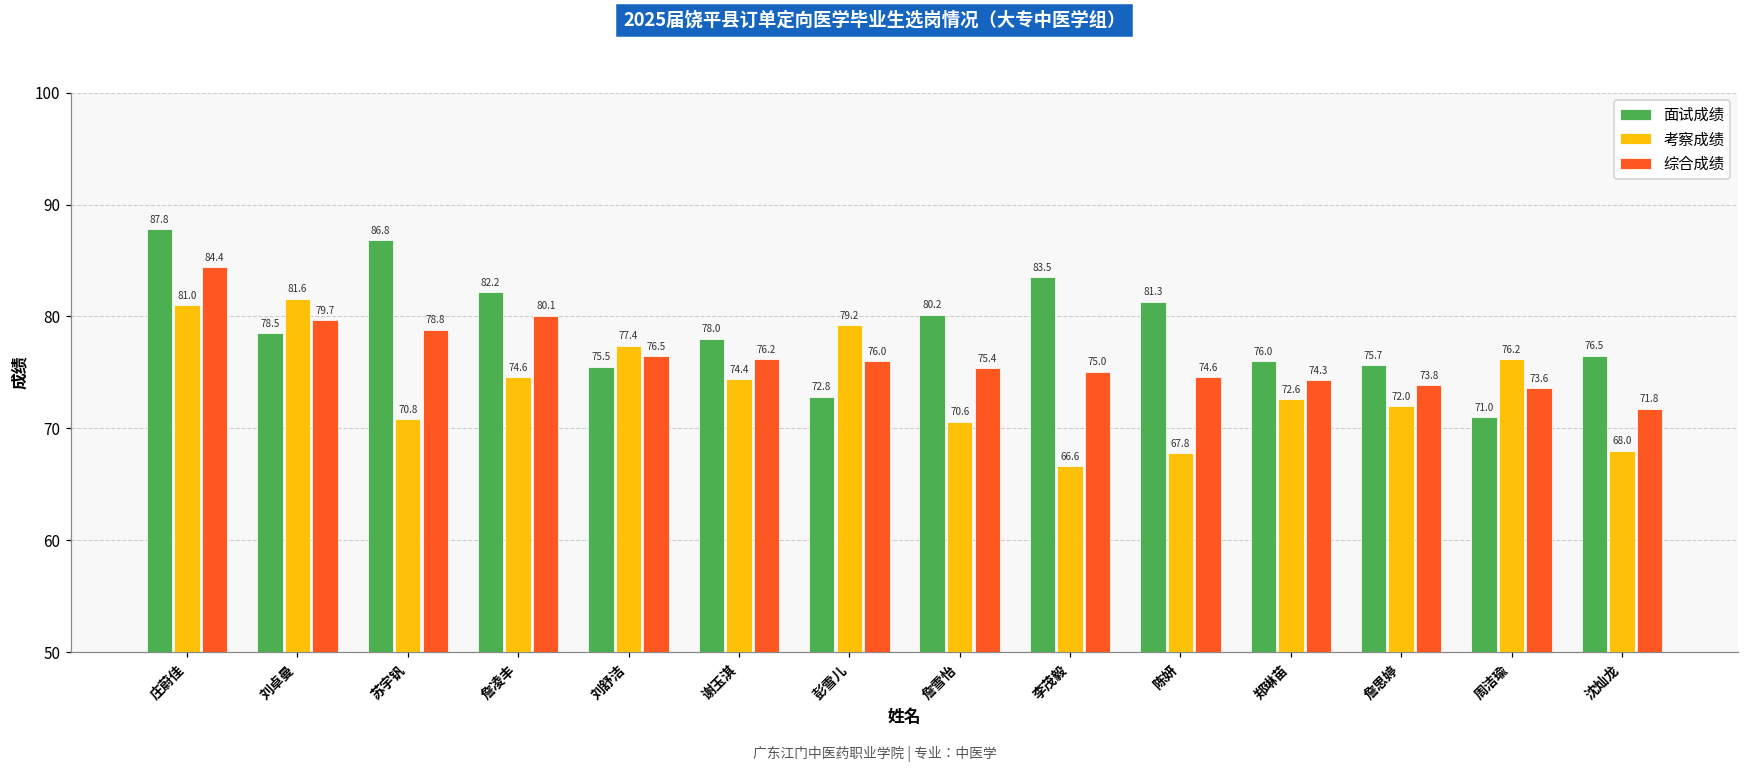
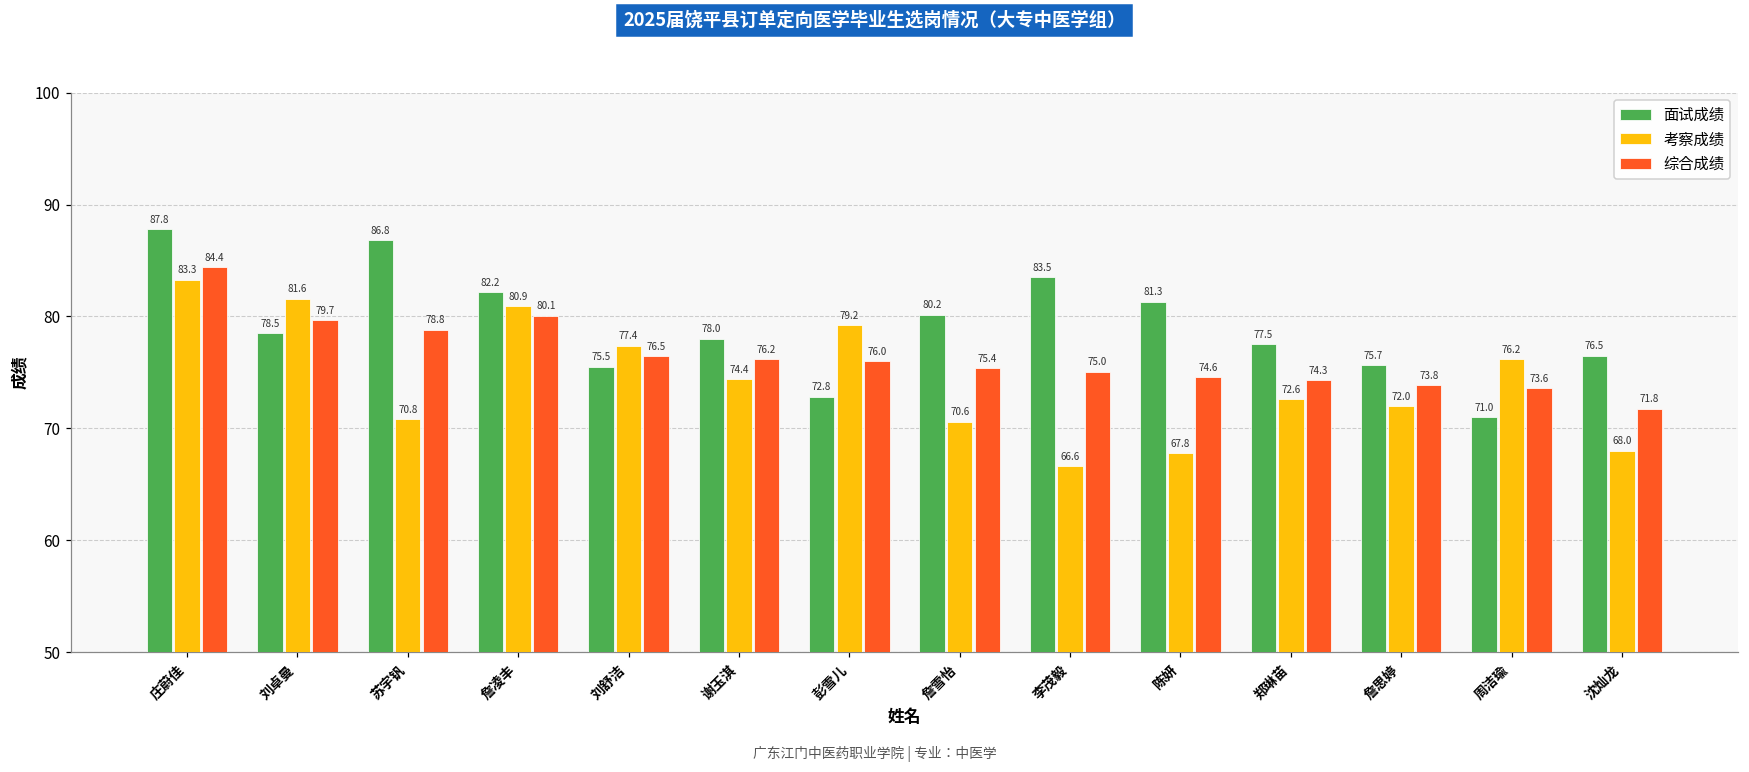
  {
    "面试成绩": {
      "庄蔚佳": 87.8,
      "刘卓曼": 78.5,
      "苏宇钒": 86.8,
      "詹凌丰": 82.2,
      "刘舒洁": 75.5,
      "谢玉淇": 78.0,
      "彭雪儿": 72.8,
      "詹雪怡": 80.2,
      "李茂毅": 83.5,
      "陈妍": 81.3,
-     "郑琳苗": 76.0,
+     "郑琳苗": 77.5,
      "詹思婷": 75.7,
      "周洁瑜": 71.0,
      "沈灿龙": 76.5
    },
    "考察成绩": {
-     "庄蔚佳": 81.0,
+     "庄蔚佳": 83.3,
      "刘卓曼": 81.6,
      "苏宇钒": 70.8,
-     "詹凌丰": 74.6,
+     "詹凌丰": 80.9,
      "刘舒洁": 77.4,
      "谢玉淇": 74.4,
      "彭雪儿": 79.2,
      "詹雪怡": 70.6,
      "李茂毅": 66.6,
      "陈妍": 67.8,
      "郑琳苗": 72.6,
      "詹思婷": 72.0,
      "周洁瑜": 76.2,
      "沈灿龙": 68.0
    },
    "综合成绩": {
      "庄蔚佳": 84.4,
      "刘卓曼": 79.7,
      "苏宇钒": 78.8,
      "詹凌丰": 80.1,
      "刘舒洁": 76.5,
      "谢玉淇": 76.2,
      "彭雪儿": 76.0,
      "詹雪怡": 75.4,
      "李茂毅": 75.0,
      "陈妍": 74.6,
      "郑琳苗": 74.3,
      "詹思婷": 73.8,
      "周洁瑜": 73.6,
      "沈灿龙": 71.8
    }
  }
